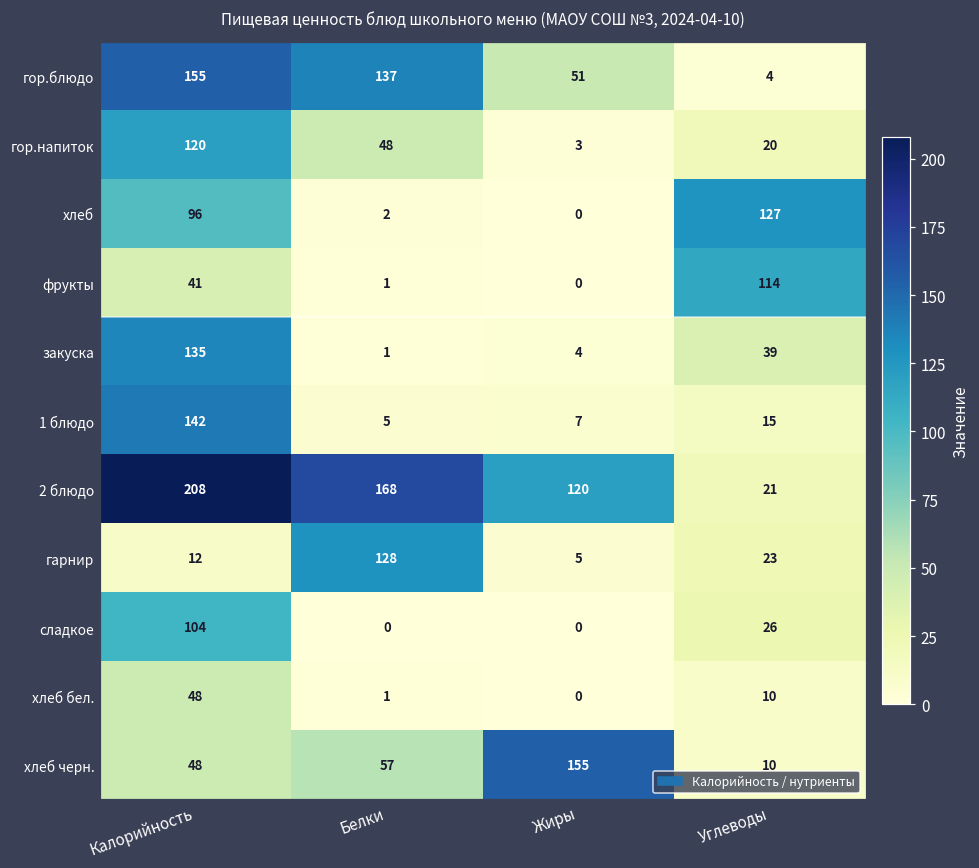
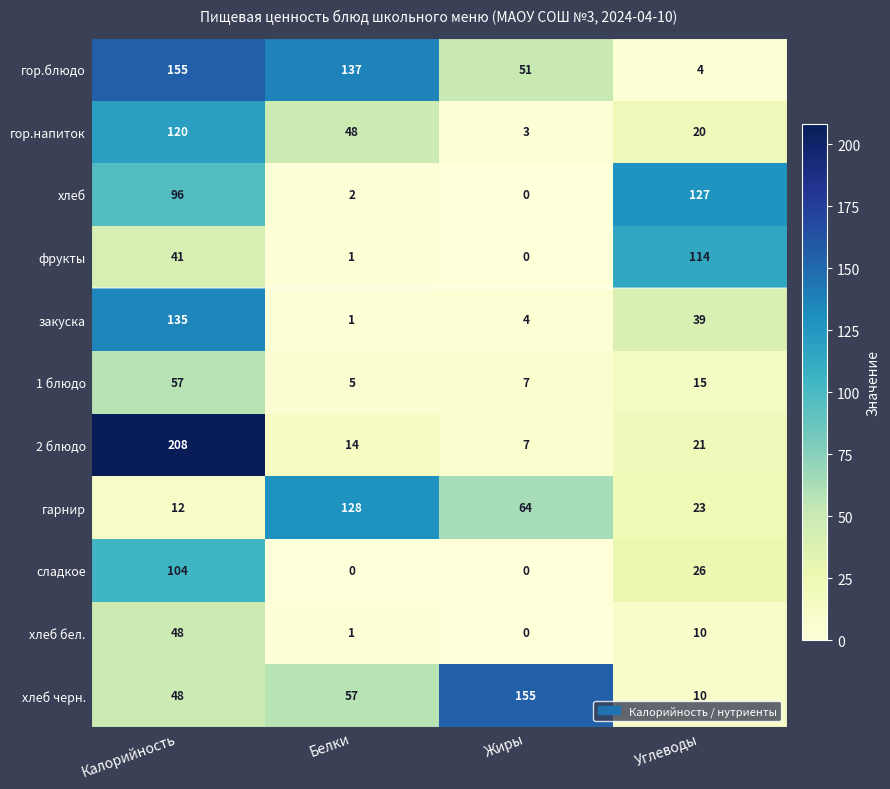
  {
    "гор.блюдо": {
      "Калорийность": 155,
      "Белки": 137,
      "Жиры": 51,
      "Углеводы": 4
    },
    "гор.напиток": {
      "Калорийность": 120,
      "Белки": 48,
      "Жиры": 3,
      "Углеводы": 20
    },
    "хлеб": {
      "Калорийность": 96,
      "Белки": 2,
      "Жиры": 0,
      "Углеводы": 127
    },
    "фрукты": {
      "Калорийность": 41,
      "Белки": 1,
      "Жиры": 0,
      "Углеводы": 114
    },
    "закуска": {
      "Калорийность": 135,
      "Белки": 1,
      "Жиры": 4,
      "Углеводы": 39
    },
    "1 блюдо": {
-     "Калорийность": 142,
+     "Калорийность": 57,
      "Белки": 5,
      "Жиры": 7,
      "Углеводы": 15
    },
    "2 блюдо": {
      "Калорийность": 208,
-     "Белки": 168,
-     "Жиры": 120,
+     "Белки": 14,
+     "Жиры": 7,
      "Углеводы": 21
    },
    "гарнир": {
      "Калорийность": 12,
      "Белки": 128,
-     "Жиры": 5,
+     "Жиры": 64,
      "Углеводы": 23
    },
    "сладкое": {
      "Калорийность": 104,
      "Белки": 0,
      "Жиры": 0,
      "Углеводы": 26
    },
    "хлеб бел.": {
      "Калорийность": 48,
      "Белки": 1,
      "Жиры": 0,
      "Углеводы": 10
    },
    "хлеб черн.": {
      "Калорийность": 48,
      "Белки": 57,
      "Жиры": 155
    }
  }
